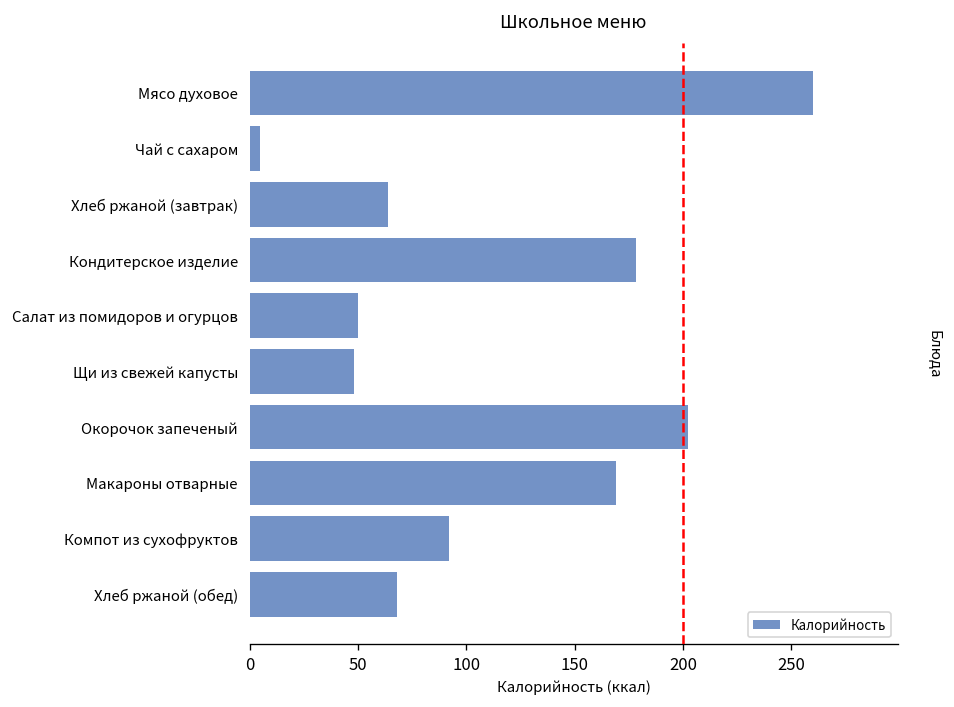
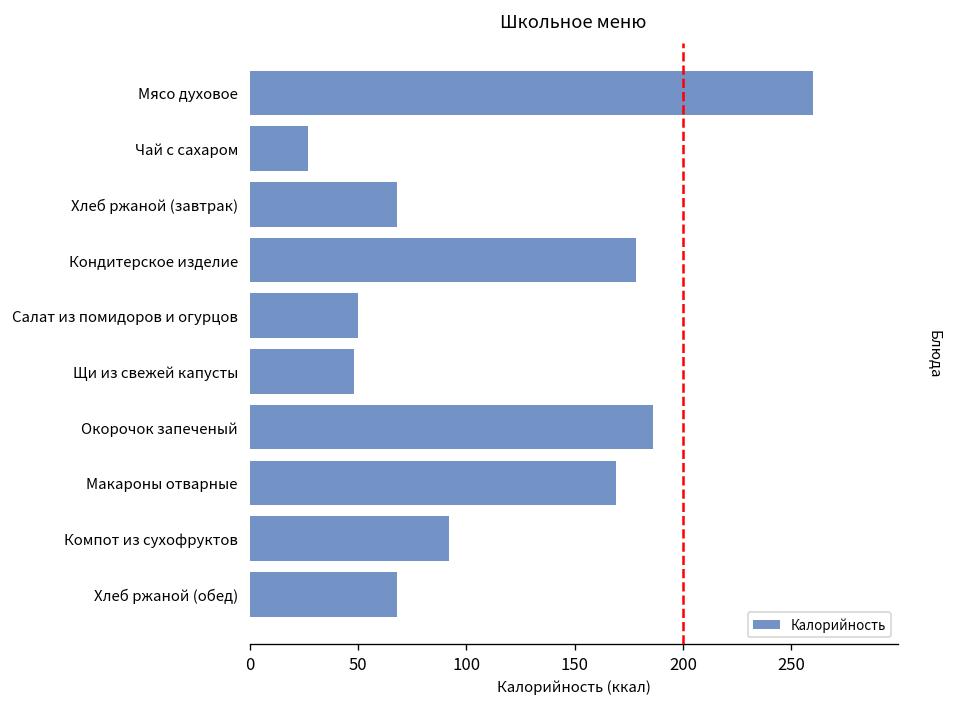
  {
    "Мясо духовое": 260,
-   "Чай с сахаром": 5,
-   "Хлеб ржаной (завтрак)": 64,
+   "Чай с сахаром": 27,
+   "Хлеб ржаной (завтрак)": 68,
    "Кондитерское изделие": 178,
    "Салат из помидоров и огурцов": 50,
    "Щи из свежей капусты": 48,
-   "Окорочок запеченый": 202,
+   "Окорочок запеченый": 186,
    "Макароны отварные": 169,
    "Компот из сухофруктов": 92,
    "Хлеб ржаной (обед)": 68
  }
